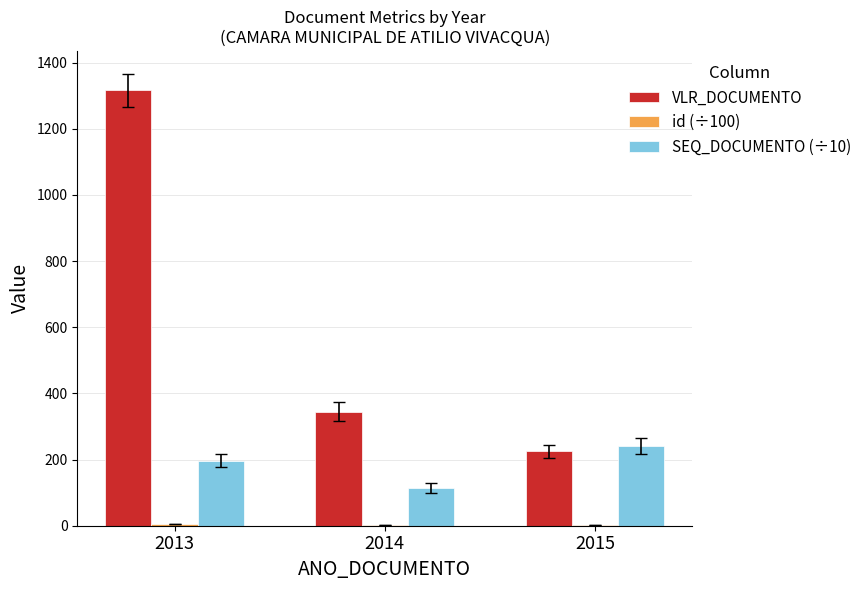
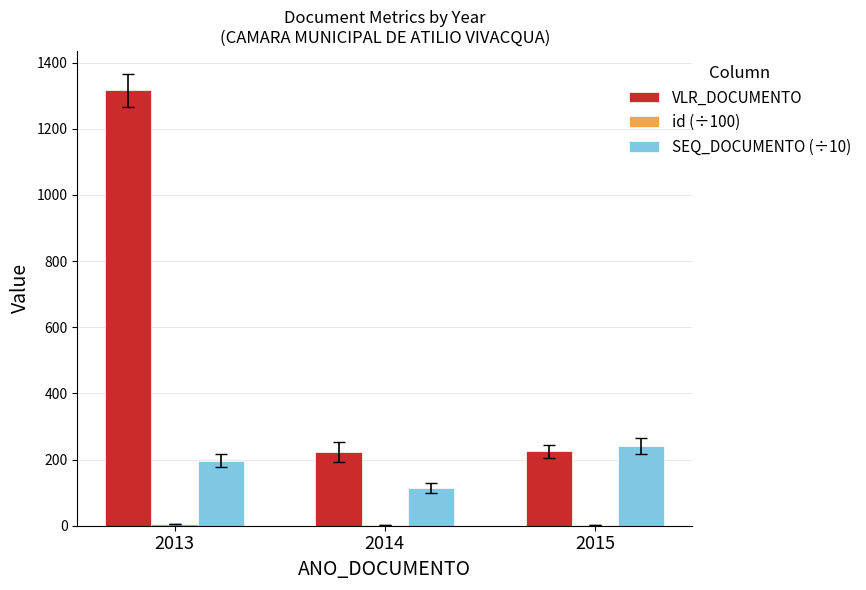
  {
    "VLR_DOCUMENTO": {
      "2013": 1320,
-     "2014": 350,
+     "2014": 220,
      "2015": 230
    },
    "id (÷100)": {
      "2013": 0,
      "2014": 0,
      "2015": 0
    },
    "SEQ_DOCUMENTO (÷10)": {
      "2013": 200,
      "2014": 110,
      "2015": 240
    }
  }
